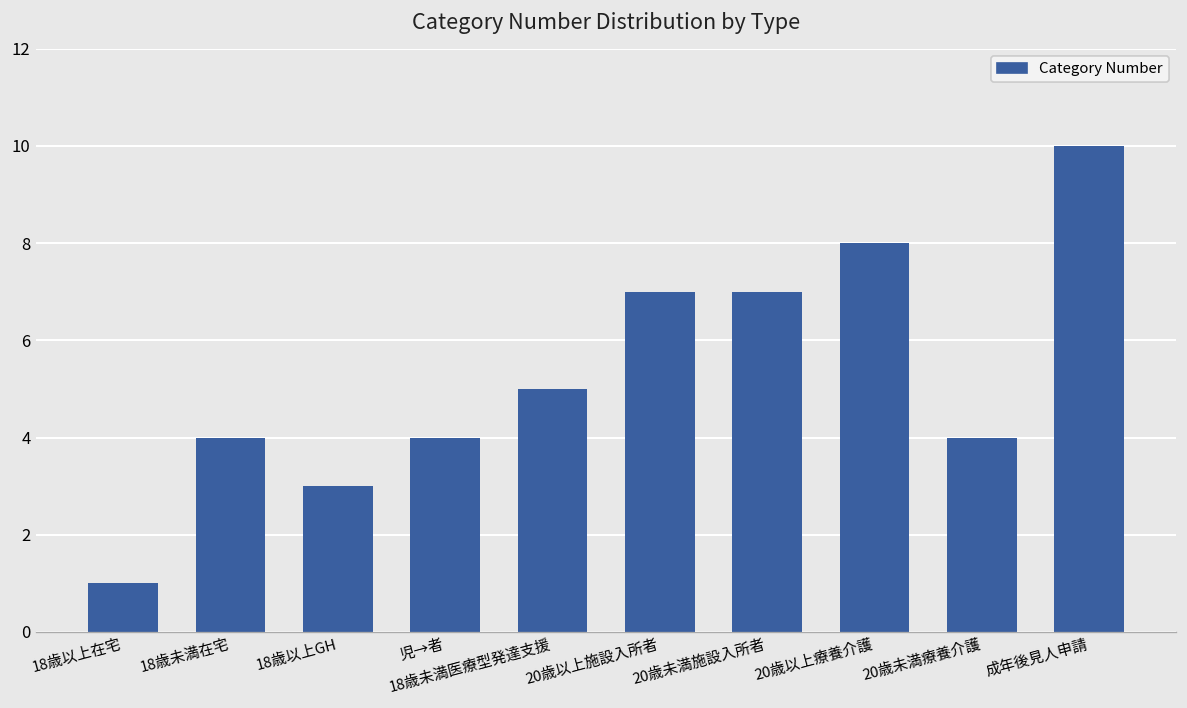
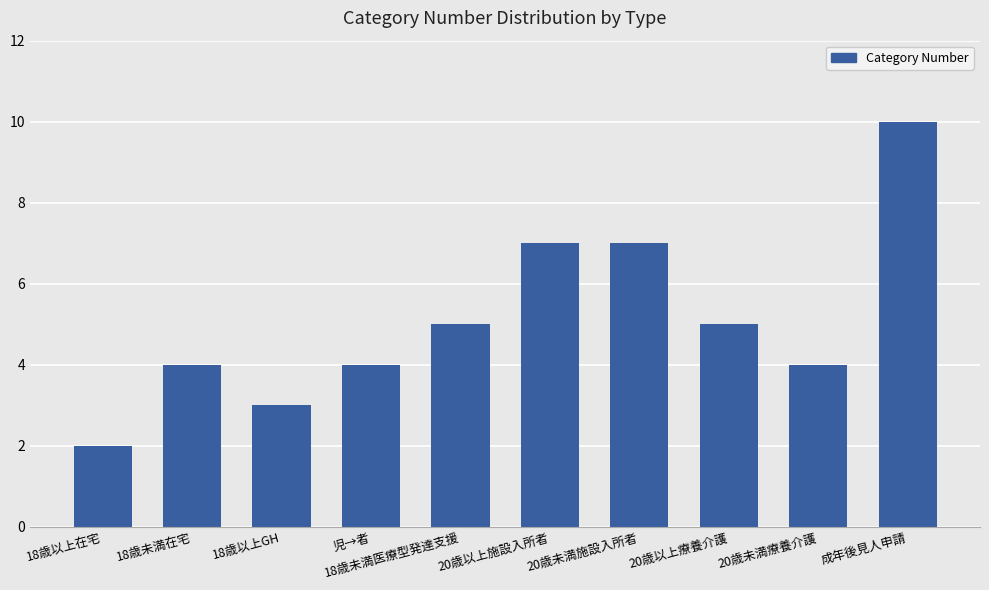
  {
-   "18歳以上在宅": 1,
+   "18歳以上在宅": 2,
    "18歳未満在宅": 4,
    "18歳以上GH": 3,
    "児→者": 4,
    "18歳未満医療型発達支援": 5,
    "20歳以上施設入所者": 7,
    "20歳未満施設入所者": 7,
-   "20歳以上療養介護": 8,
+   "20歳以上療養介護": 5,
    "20歳未満療養介護": 4,
    "成年後見人申請": 10
  }
